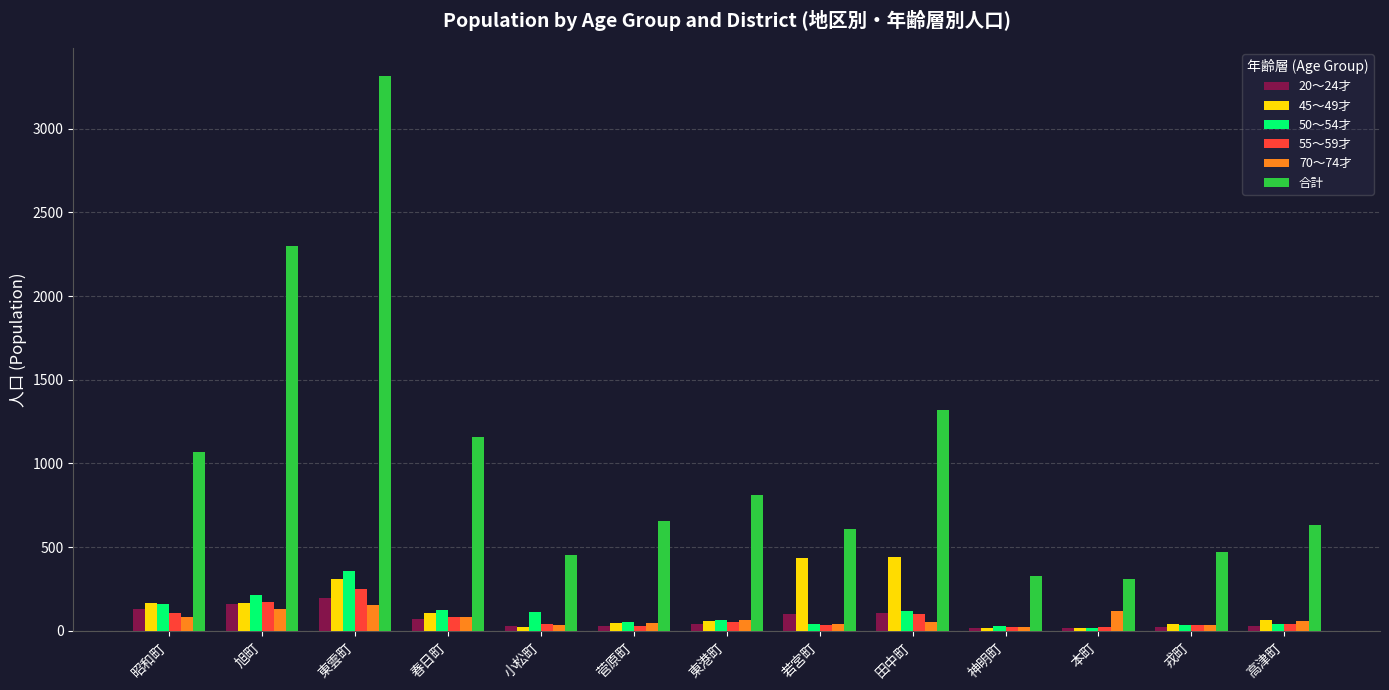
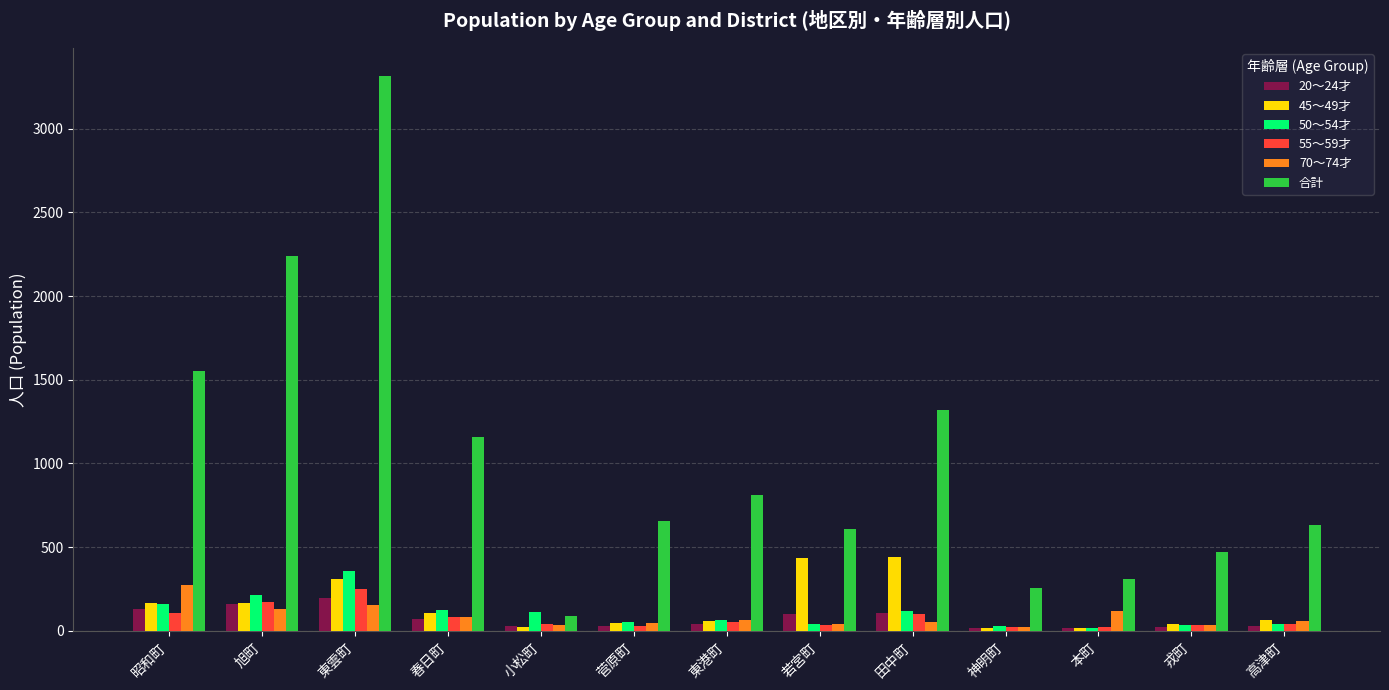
  {
    "20～24才": {
      "昭和町": 130,
      "旭町": 160,
      "東雲町": 190,
      "春日町": 70,
      "小松町": 30,
      "菅原町": 30,
      "東港町": 40,
      "若宮町": 100,
      "田中町": 110,
      "神明町": 20,
      "本町": 20,
      "戎町": 20,
      "高津町": 30
    },
    "45～49才": {
      "昭和町": 170,
      "旭町": 170,
      "東雲町": 310,
      "春日町": 110,
      "小松町": 30,
      "菅原町": 50,
      "東港町": 60,
      "若宮町": 430,
      "田中町": 440,
      "神明町": 20,
      "本町": 20,
      "戎町": 40,
      "高津町": 60
    },
    "50～54才": {
      "昭和町": 160,
      "旭町": 210,
      "東雲町": 360,
      "春日町": 120,
      "小松町": 110,
      "菅原町": 50,
      "東港町": 70,
      "若宮町": 40,
      "田中町": 120,
      "神明町": 30,
      "本町": 20,
      "戎町": 40,
      "高津町": 40
    },
    "55～59才": {
      "昭和町": 110,
      "旭町": 170,
      "東雲町": 250,
      "春日町": 90,
      "小松町": 40,
      "菅原町": 30,
      "東港町": 50,
      "若宮町": 40,
      "田中町": 100,
      "神明町": 20,
      "本町": 20,
      "戎町": 40,
      "高津町": 40
    },
    "70～74才": {
-     "昭和町": 90,
+     "昭和町": 280,
      "旭町": 130,
      "東雲町": 160,
      "春日町": 90,
      "小松町": 40,
      "菅原町": 50,
      "東港町": 60,
      "若宮町": 40,
      "田中町": 60,
      "神明町": 30,
      "本町": 120,
      "戎町": 40,
      "高津町": 60
    },
    "合計": {
-     "昭和町": 1070,
-     "旭町": 2300,
+     "昭和町": 1550,
+     "旭町": 2240,
      "東雲町": 3320,
      "春日町": 1160,
-     "小松町": 450,
+     "小松町": 90,
      "菅原町": 660,
      "東港町": 810,
      "若宮町": 610,
      "田中町": 1320,
-     "神明町": 330,
+     "神明町": 260,
      "本町": 310,
      "戎町": 470,
      "高津町": 630
    }
  }
